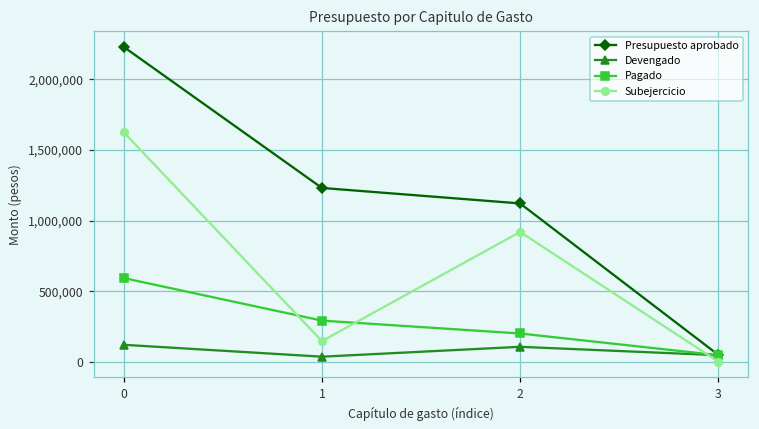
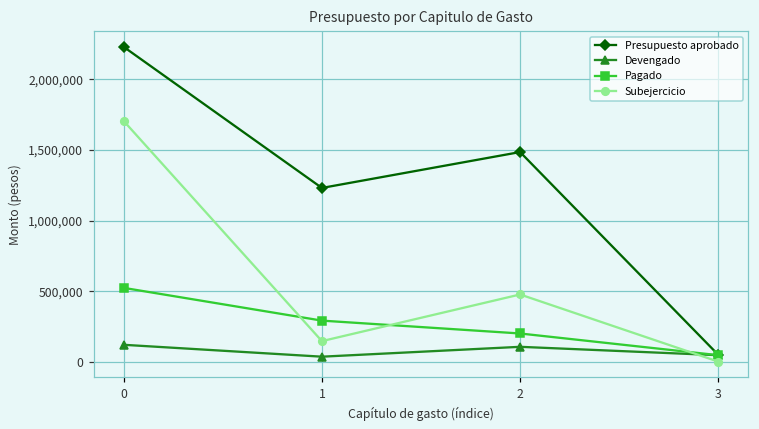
  {
    "Presupuesto aprobado": {
      "0": "2,230,000",
      "1": "1,230,000",
-     "2": "1,120,000"
+     "2": "1,490,000"
    },
    "Devengado": {
      "0": "120,000",
      "1": "40,000",
      "2": "110,000"
    },
    "Pagado": {
-     "0": "590,000",
+     "0": "520,000",
      "1": "290,000",
      "2": "200,000"
    },
    "Subejercicio": {
-     "0": "1,630,000",
+     "0": "1,710,000",
      "1": "150,000",
-     "2": "920,000",
+     "2": "480,000",
      "3": "0"
    }
  }
